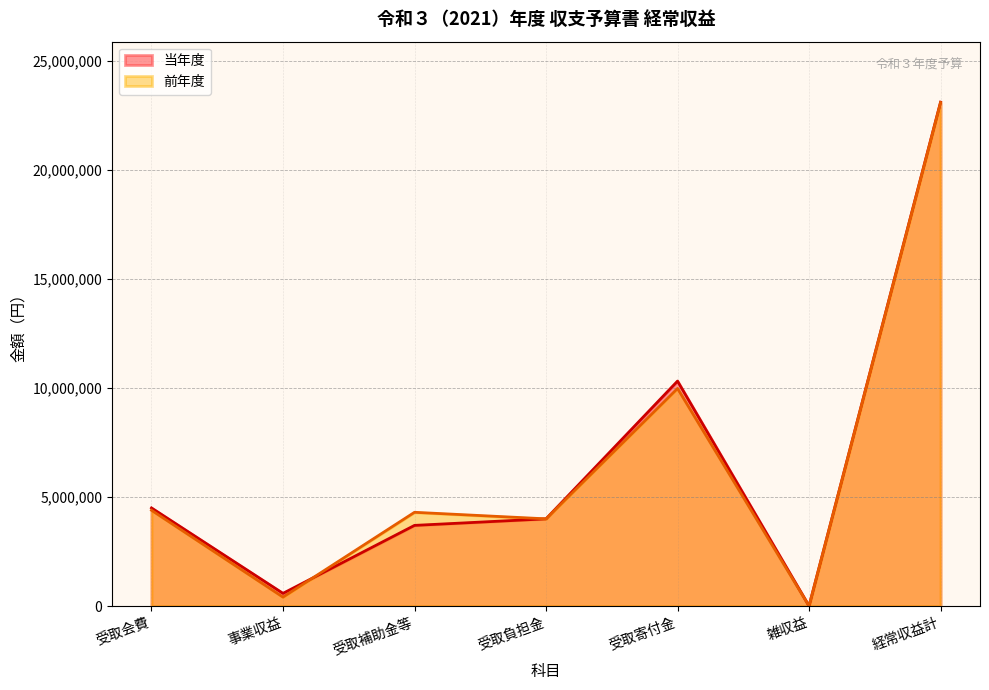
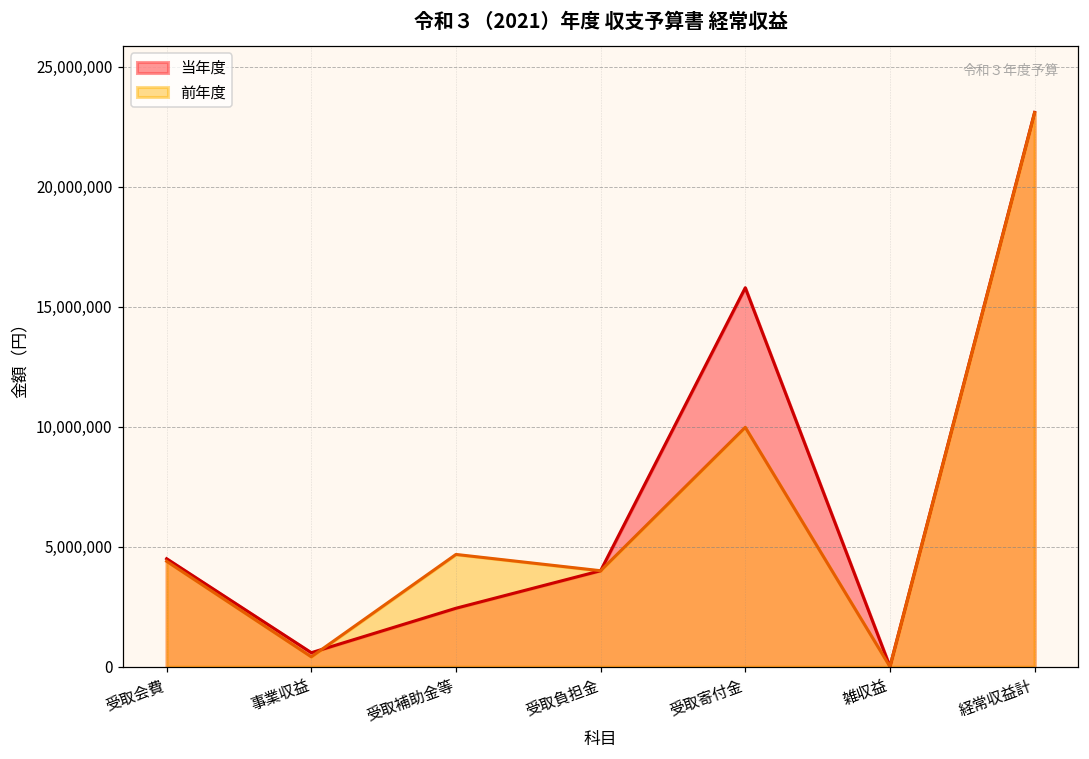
  {
    "当年度": {
      "事業収益": "600,000",
-     "受取補助金等": "3,700,000",
-     "受取寄付金": "10,300,000"
+     "受取補助金等": "2,400,000",
+     "受取寄付金": "15,800,000"
    },
    "前年度": {
      "事業収益": "400,000",
-     "受取補助金等": "4,300,000",
+     "受取補助金等": "4,700,000",
      "受取寄付金": "10,000,000"
    }
  }
